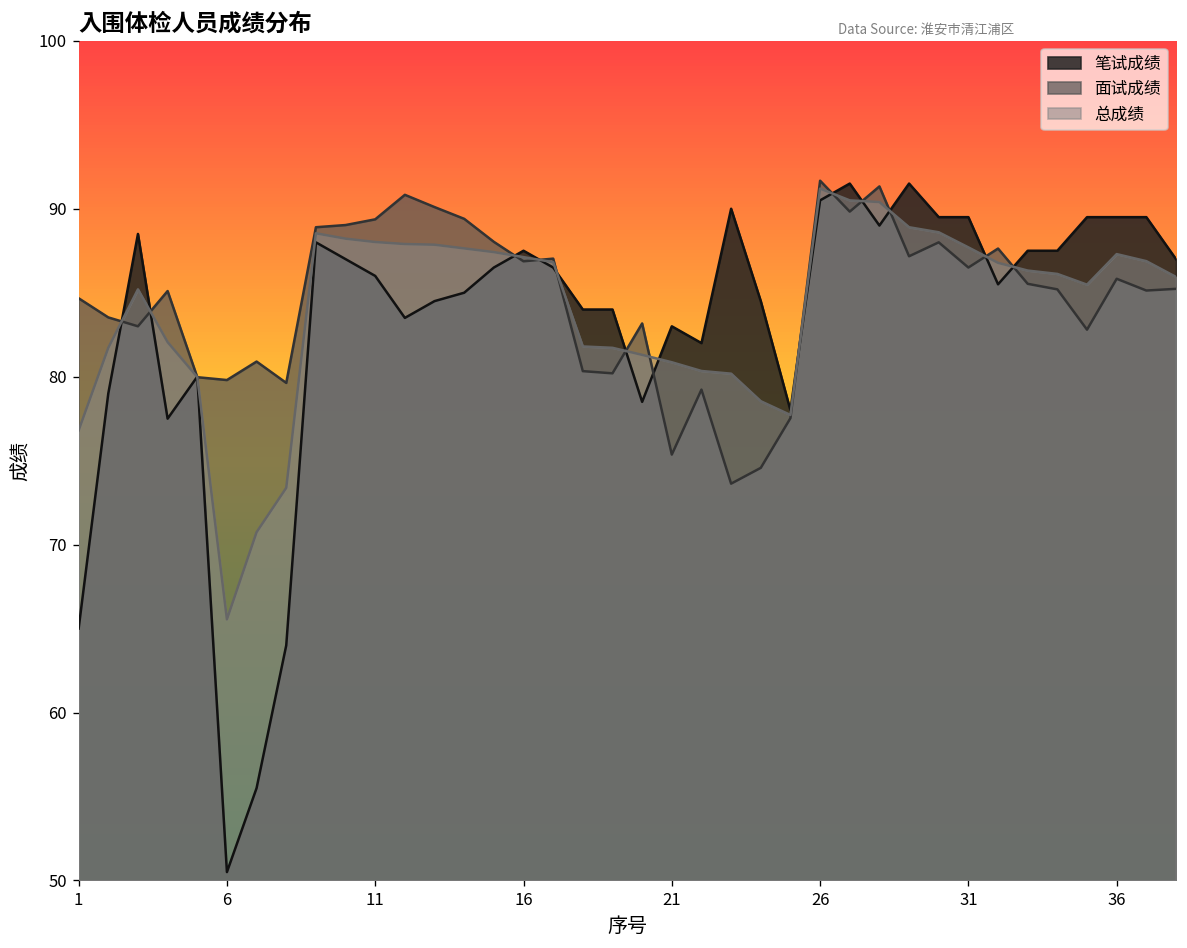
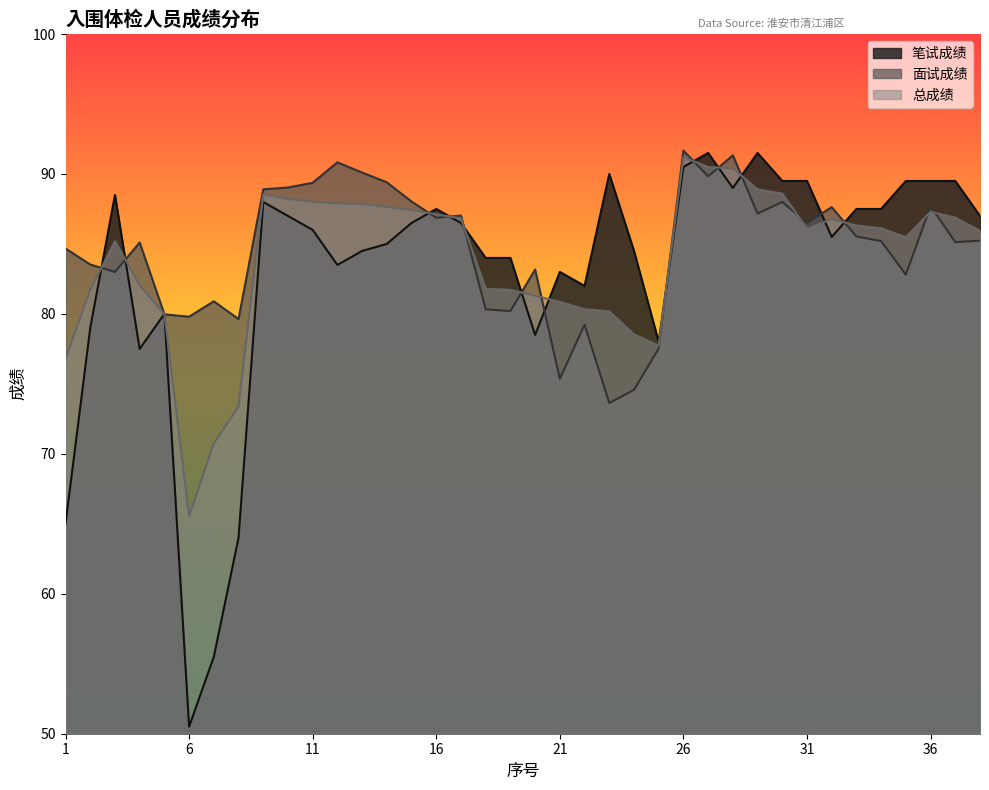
  {
    "笔试成绩": {
      "1": 65.0,
      "6": 50.5,
      "11": 86.0,
      "16": 87.5,
      "21": 83.0,
      "26": 90.5,
      "31": 89.5,
      "36": 89.5
    },
    "面试成绩": {
      "1": 84.7,
      "6": 79.8,
      "11": 89.4,
      "16": 86.9,
      "21": 75.4,
      "26": 91.7,
      "31": 86.5,
-     "36": 85.8
+     "36": 87.7
    },
    "总成绩": {
      "1": 76.8,
      "6": 65.6,
      "11": 88.0,
      "16": 87.1,
      "21": 80.9,
      "26": 91.2,
-     "31": 87.7,
+     "31": 86.1,
      "36": 87.3
    }
  }
